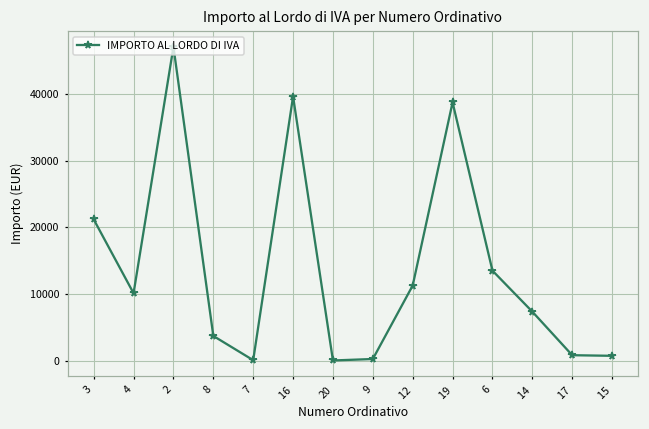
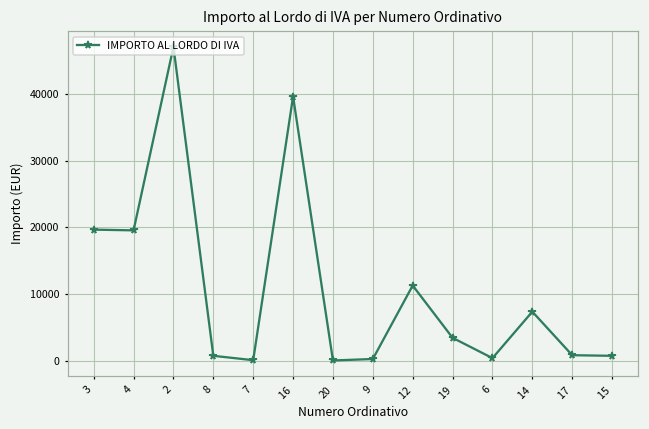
  {
-   "3": 21000,
-   "4": 10000,
-   "8": 4000,
+   "3": 20000,
+   "4": 20000,
+   "8": 1000,
    "7": 0,
    "16": 40000,
    "20": 0,
    "9": 0,
    "12": 11000,
-   "19": 39000,
-   "6": 13000,
+   "19": 3000,
+   "6": 0,
    "14": 7000,
    "17": 1000,
    "15": 1000
  }
